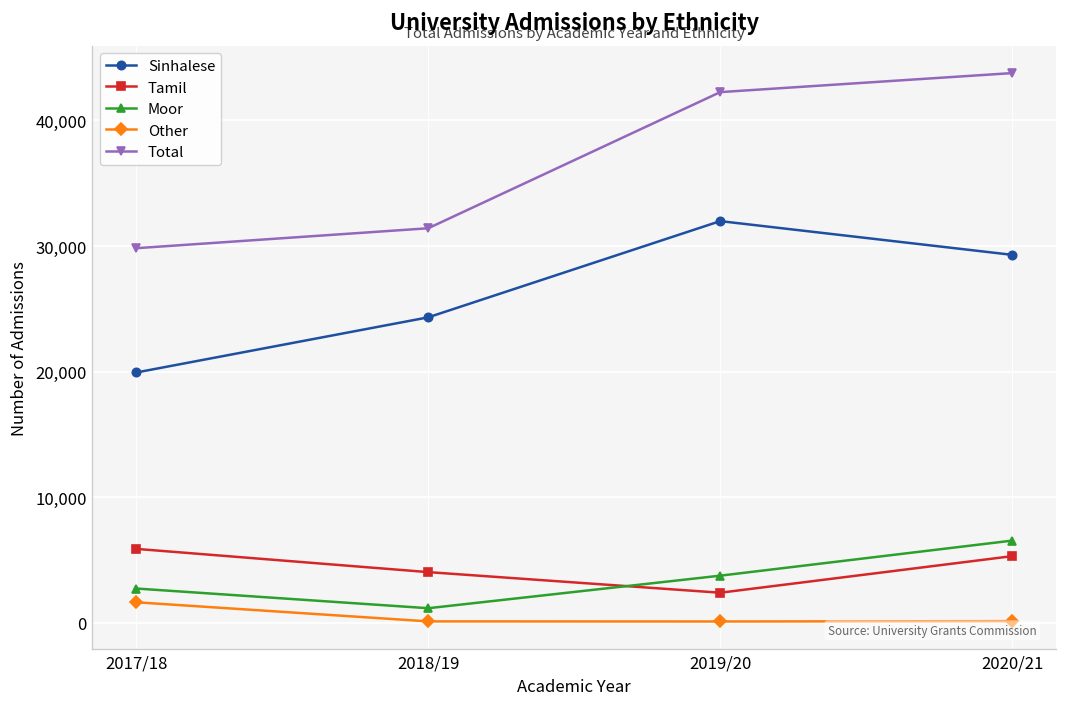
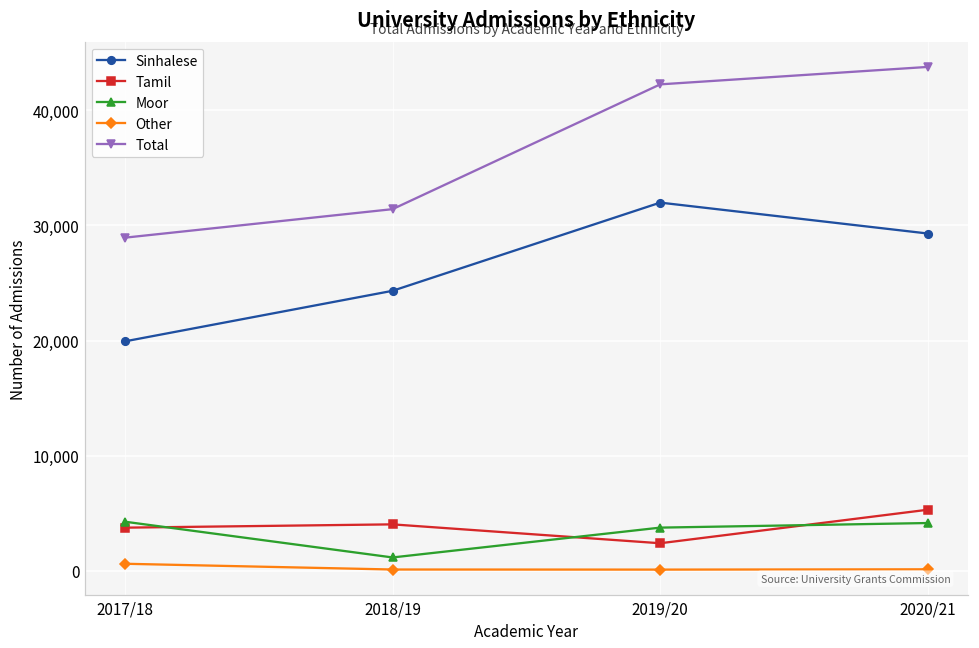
  {
    "Sinhalese": {
      "2017/18": "19,900",
      "2018/19": "24,300",
      "2019/20": "32,000",
      "2020/21": "29,300"
    },
    "Tamil": {
-     "2017/18": "5,900",
+     "2017/18": "3,700",
      "2018/19": "4,000",
      "2019/20": "2,400",
      "2020/21": "5,300"
    },
    "Moor": {
-     "2017/18": "2,700",
+     "2017/18": "4,300",
      "2018/19": "1,200",
      "2019/20": "3,700",
-     "2020/21": "6,500"
+     "2020/21": "4,100"
    },
    "Other": {
-     "2017/18": "1,600",
+     "2017/18": "600",
      "2018/19": "100",
      "2019/20": "100",
      "2020/21": "100"
    },
    "Total": {
-     "2017/18": "29,800",
+     "2017/18": "28,900",
      "2018/19": "31,400",
      "2019/20": "42,300",
      "2020/21": "43,800"
    }
  }
